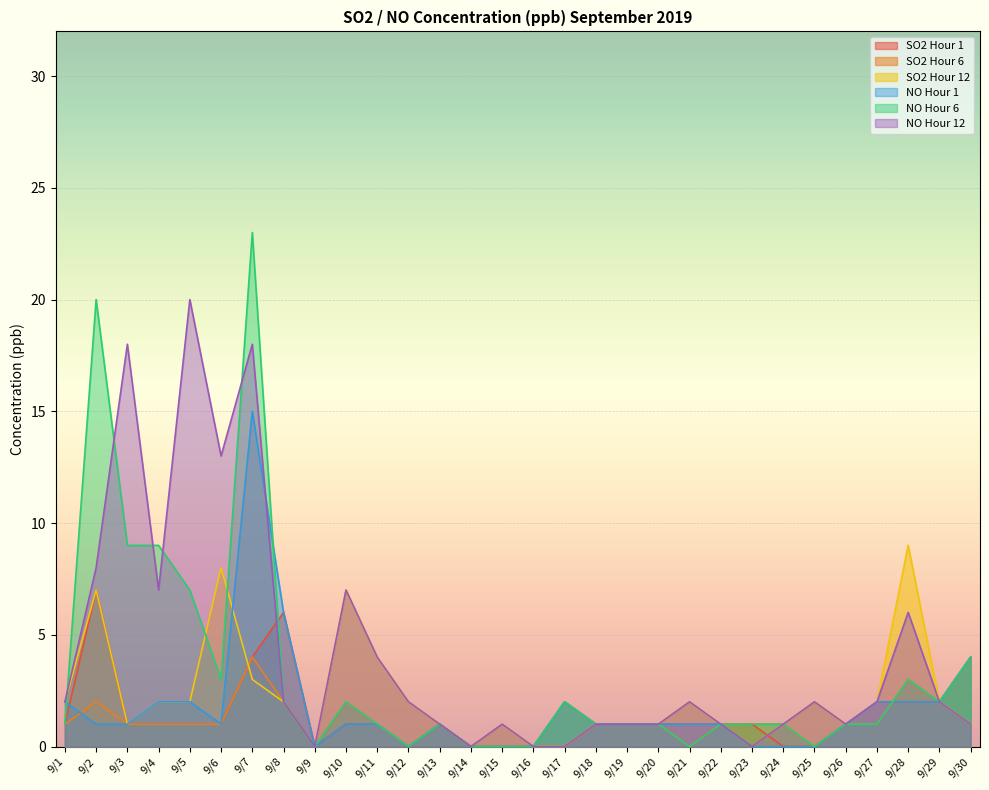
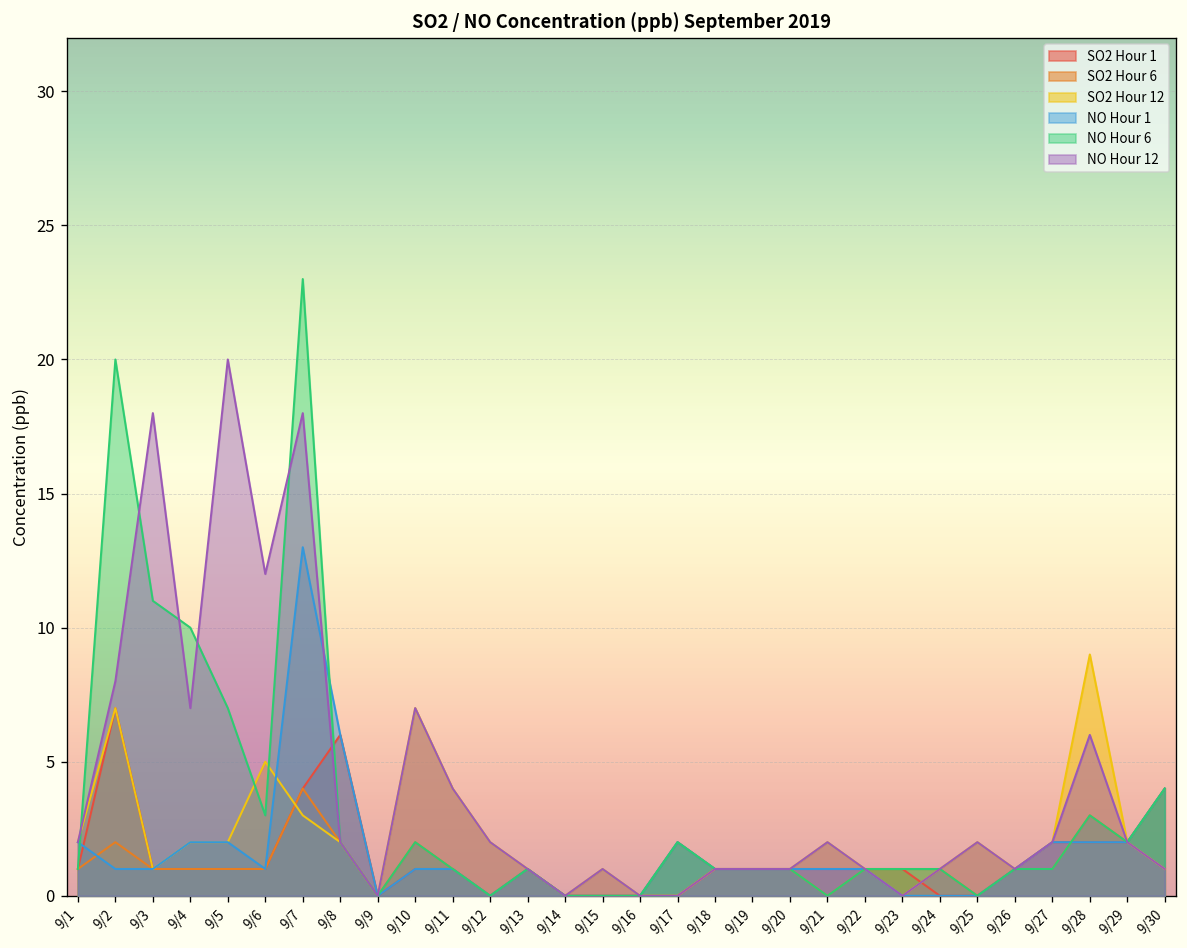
  {
    "SO2 Hour 12": {
-     "9/6": 8,
+     "9/6": 5,
      "9/7": 3,
      "9/28": 9
    },
    "NO Hour 1": {
      "9/2": 1,
-     "9/7": 15
+     "9/7": 13
    },
    "NO Hour 6": {
      "9/2": 20,
-     "9/3": 9,
-     "9/4": 9,
+     "9/3": 11,
+     "9/4": 10,
      "9/5": 7,
      "9/6": 3,
      "9/7": 23
    },
    "NO Hour 12": {
      "9/2": 8,
      "9/3": 18,
      "9/4": 7,
      "9/5": 20,
-     "9/6": 13,
+     "9/6": 12,
      "9/7": 18,
      "9/28": 6
    }
  }
